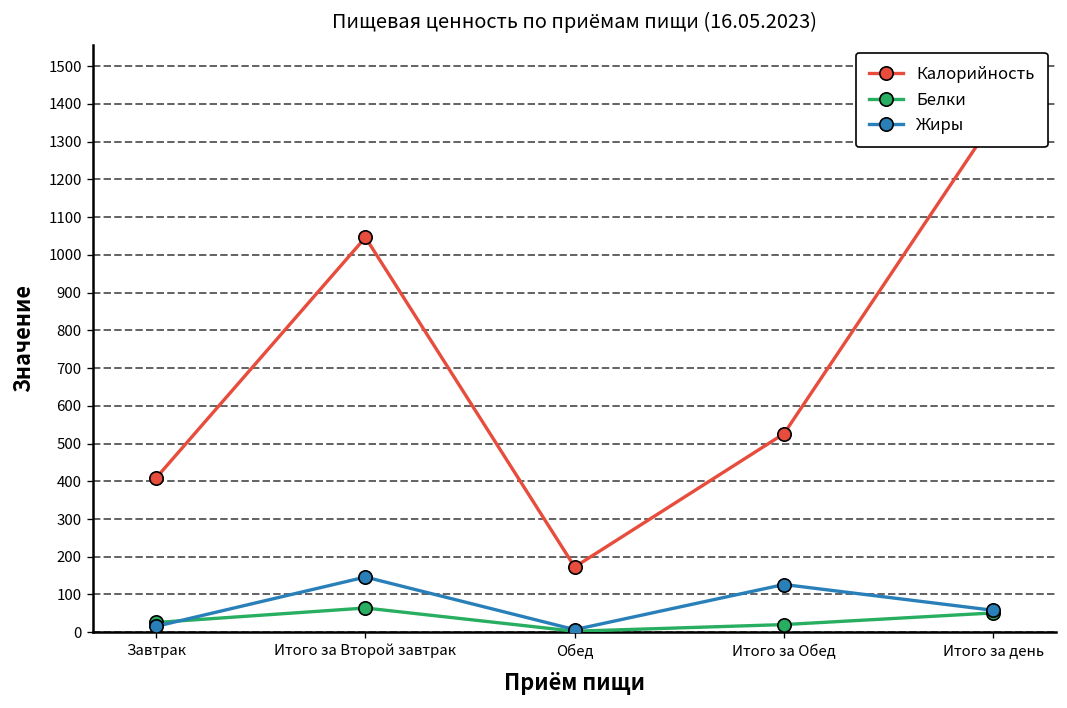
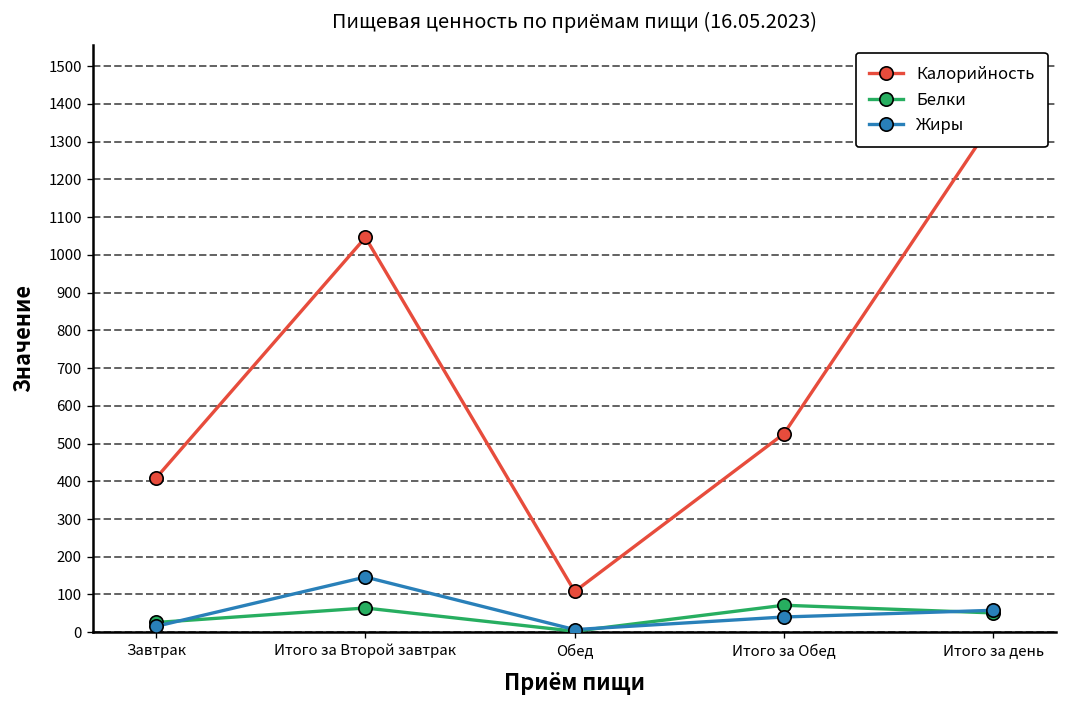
  {
    "Калорийность": {
      "Завтрак": 410,
      "Итого за Второй завтрак": 1050,
-     "Обед": 170,
+     "Обед": 110,
      "Итого за Обед": 530
    },
    "Белки": {
      "Завтрак": 30,
      "Итого за Второй завтрак": 60,
-     "Итого за Обед": 20
+     "Итого за Обед": 70
    },
    "Жиры": {
      "Завтрак": 20,
      "Итого за Второй завтрак": 150,
-     "Итого за Обед": 130
+     "Итого за Обед": 40
    }
  }
